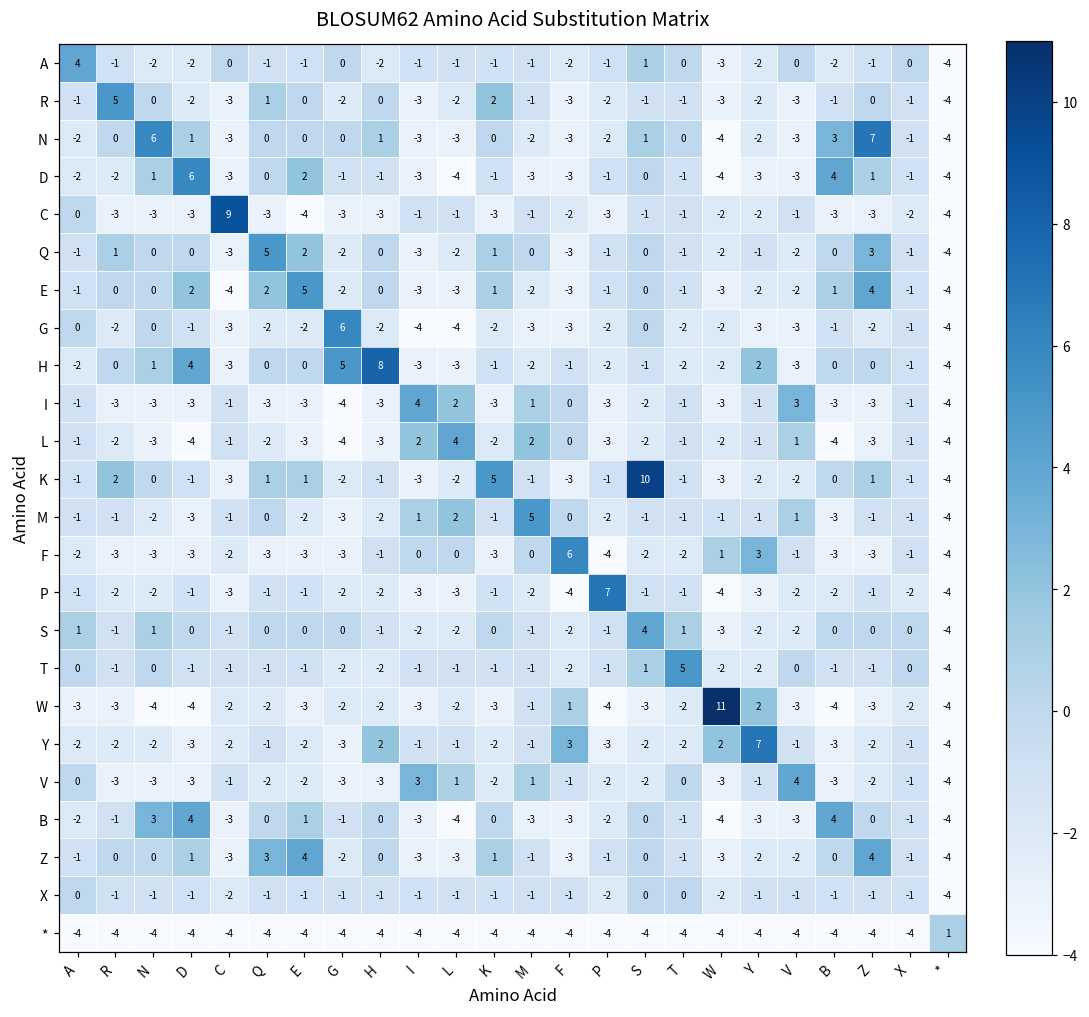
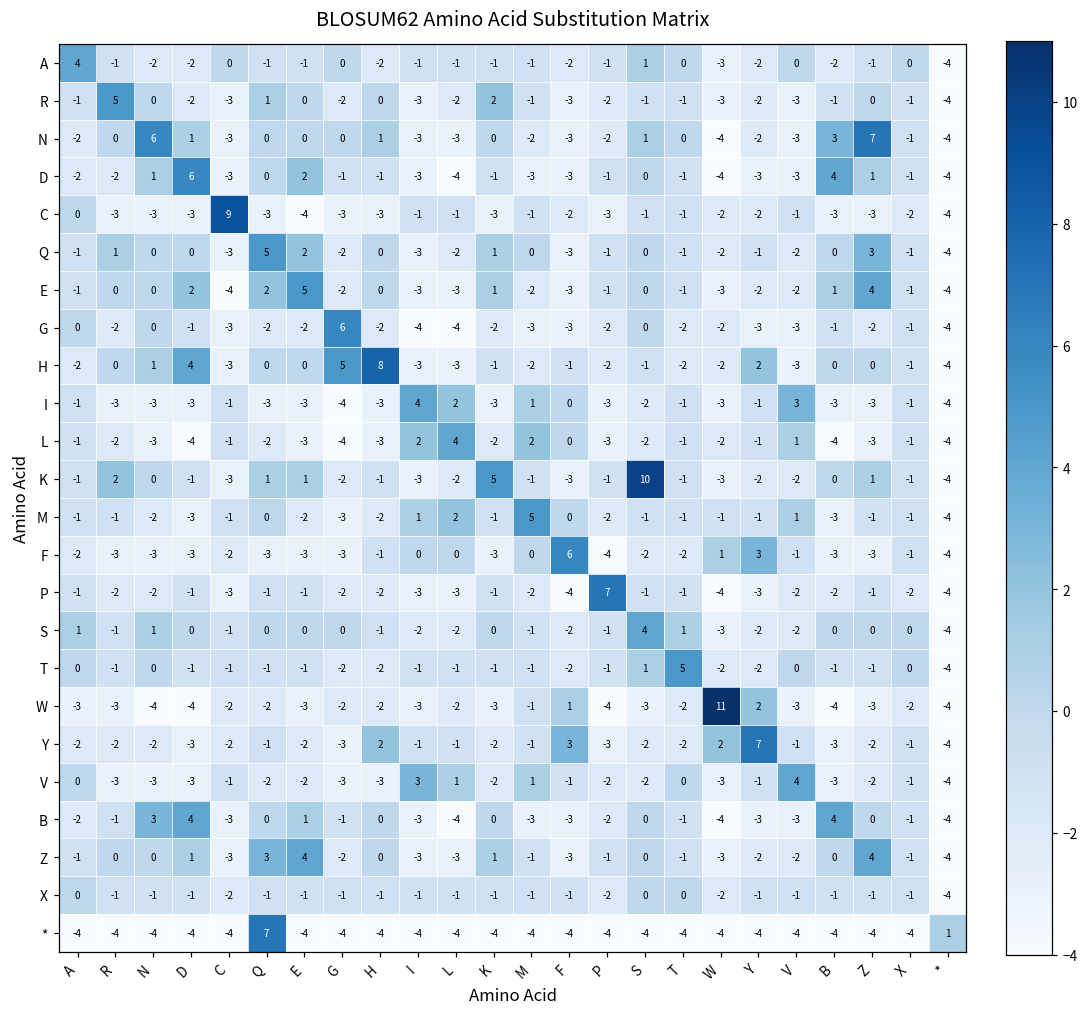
  {
    "*": {
      "A": -4,
      "R": -4,
      "N": -4,
      "D": -4,
      "C": -4,
-     "Q": -4,
+     "Q": 7,
      "E": -4,
      "G": -4,
      "H": -4,
      "I": -4,
      "L": -4,
      "K": -4,
      "M": -4,
      "F": -4,
      "P": -4,
      "S": -4,
      "T": -4,
      "W": -4,
      "Y": -4,
      "V": -4,
      "B": -4,
      "Z": -4,
      "X": -4,
      "*": 1
    }
  }
